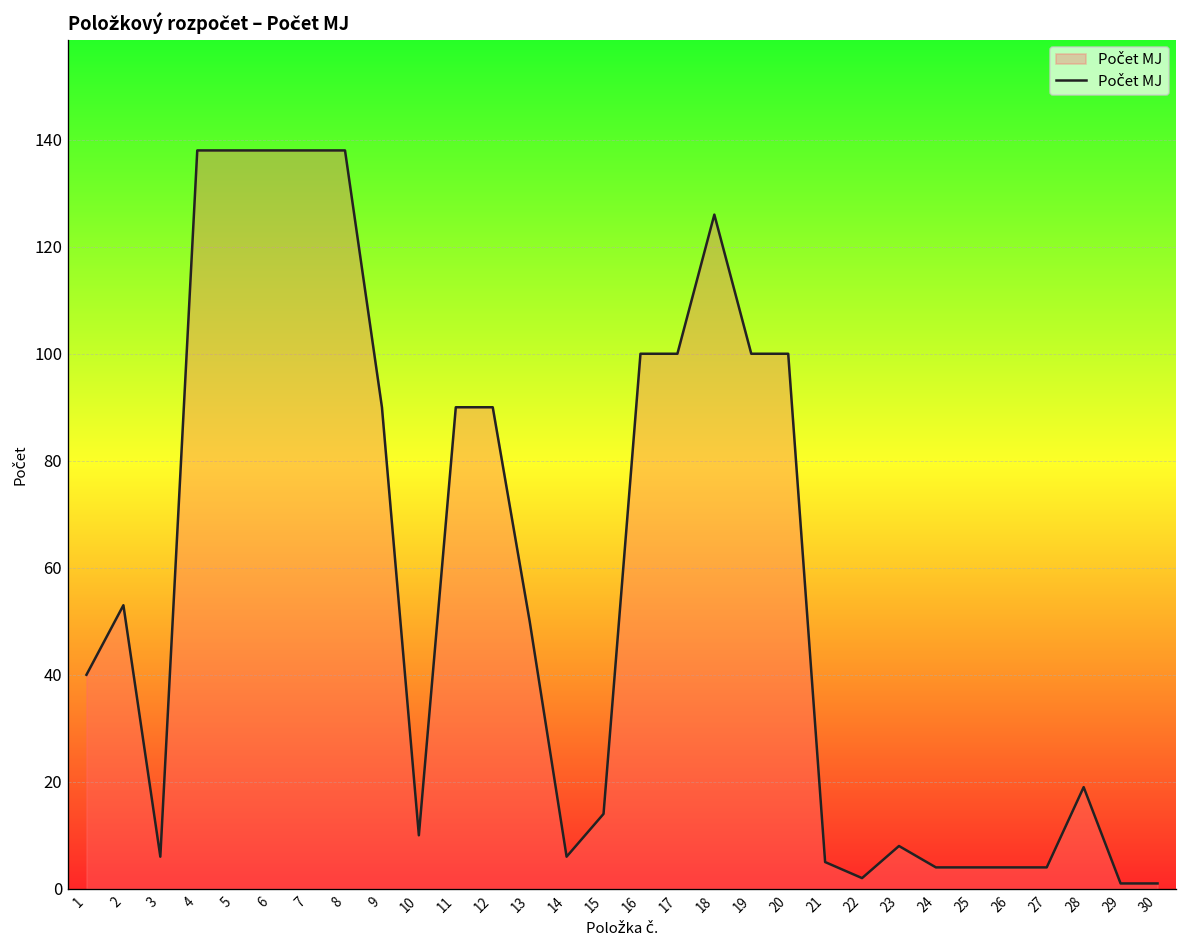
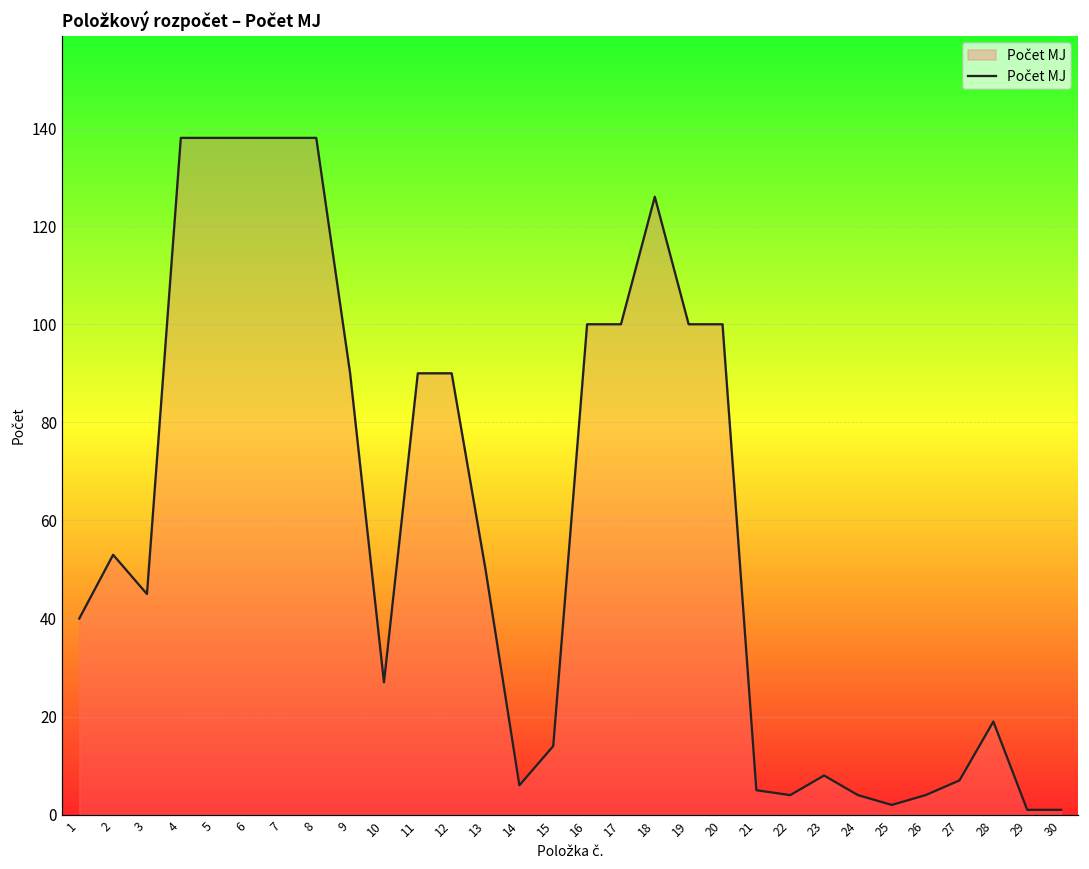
  {
    "1": 40,
    "2": 53,
-   "3": 6,
+   "3": 45,
    "4": 138,
    "5": 138,
    "6": 138,
    "7": 138,
    "8": 138,
    "9": 90,
-   "10": 10,
+   "10": 27,
    "11": 90,
    "12": 90,
    "13": 50,
    "14": 6,
    "15": 14,
    "16": 100,
    "17": 100,
    "18": 126,
    "19": 100,
    "20": 100,
    "21": 5,
-   "22": 2,
+   "22": 4,
    "23": 8,
    "24": 4,
-   "25": 4,
+   "25": 2,
    "26": 4,
-   "27": 4,
+   "27": 7,
    "28": 19,
    "29": 1,
    "30": 1
  }
